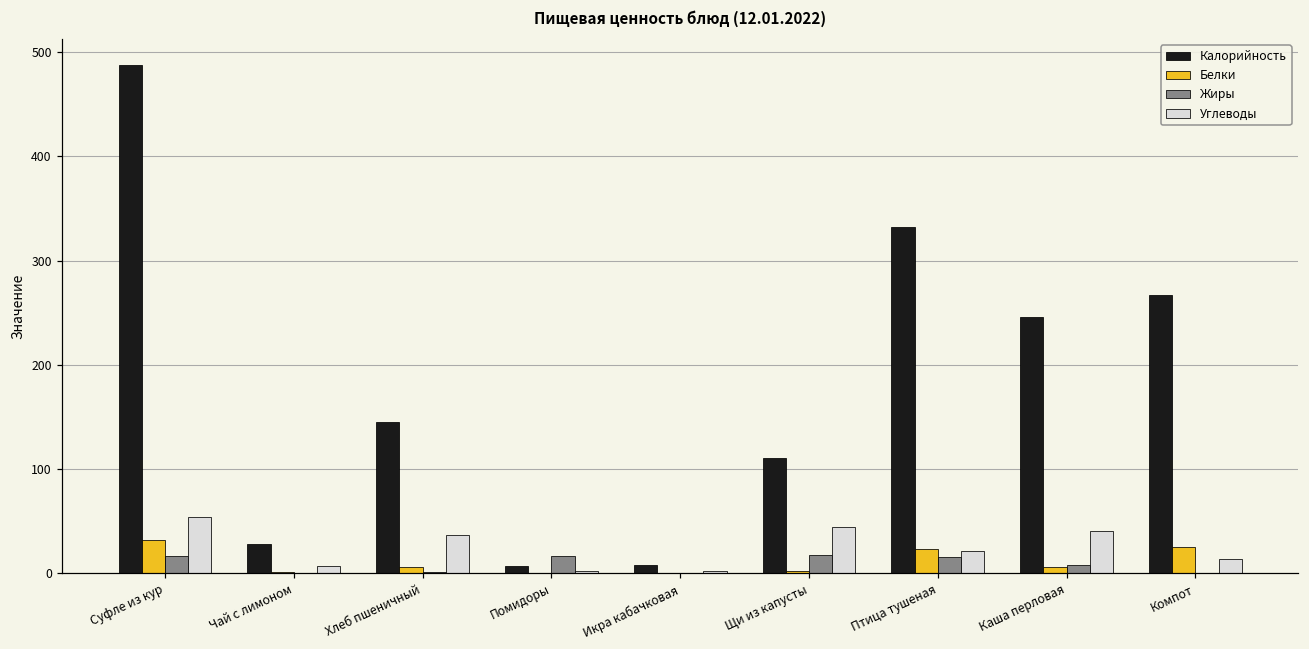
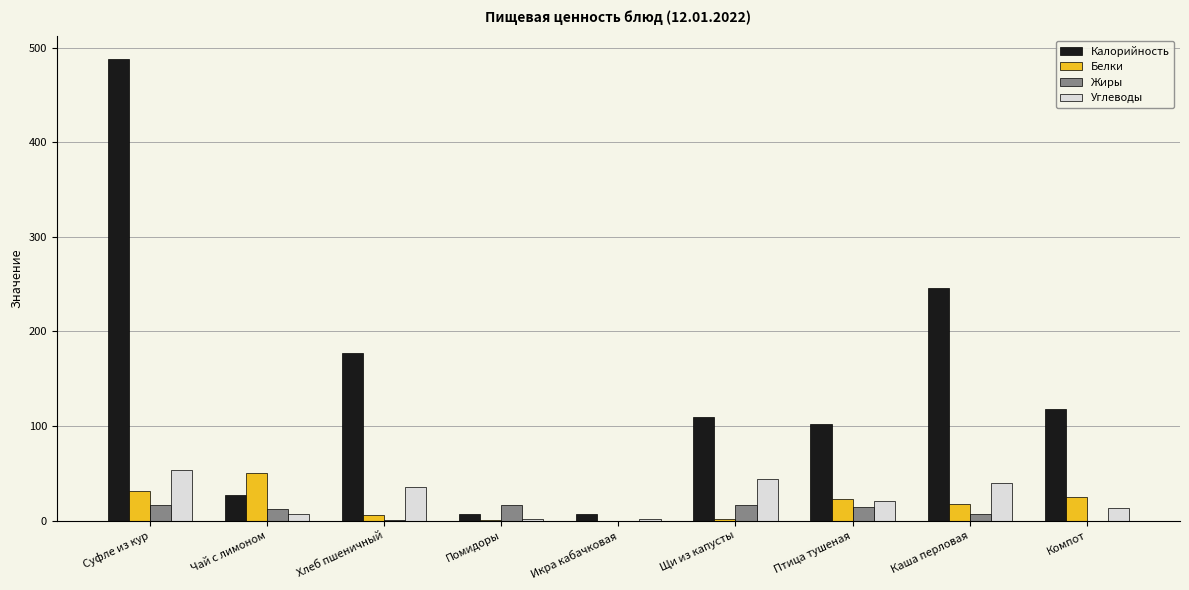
  {
    "Калорийность": {
      "Суфле из кур": 490,
      "Чай с лимоном": 30,
-     "Хлеб пшеничный": 150,
+     "Хлеб пшеничный": 180,
      "Помидоры": 10,
      "Икра кабачковая": 10,
      "Щи из капусты": 110,
-     "Птица тушеная": 330,
+     "Птица тушеная": 100,
      "Каша перловая": 250,
-     "Компот": 270
+     "Компот": 120
    },
    "Белки": {
      "Суфле из кур": 30,
-     "Чай с лимоном": 0,
+     "Чай с лимоном": 50,
      "Хлеб пшеничный": 10,
      "Птица тушеная": 20,
-     "Каша перловая": 10,
+     "Каша перловая": 20,
      "Компот": 20
    },
    "Жиры": {
      "Суфле из кур": 20,
-     "Чай с лимоном": 0,
+     "Чай с лимоном": 10,
      "Помидоры": 20,
      "Икра кабачковая": 0,
      "Щи из капусты": 20,
      "Птица тушеная": 10,
      "Каша перловая": 10,
      "Компот": 0
    },
    "Углеводы": {
      "Суфле из кур": 50,
      "Чай с лимоном": 10,
      "Хлеб пшеничный": 40,
      "Щи из капусты": 40,
      "Птица тушеная": 20,
      "Каша перловая": 40,
      "Компот": 10
    }
  }
